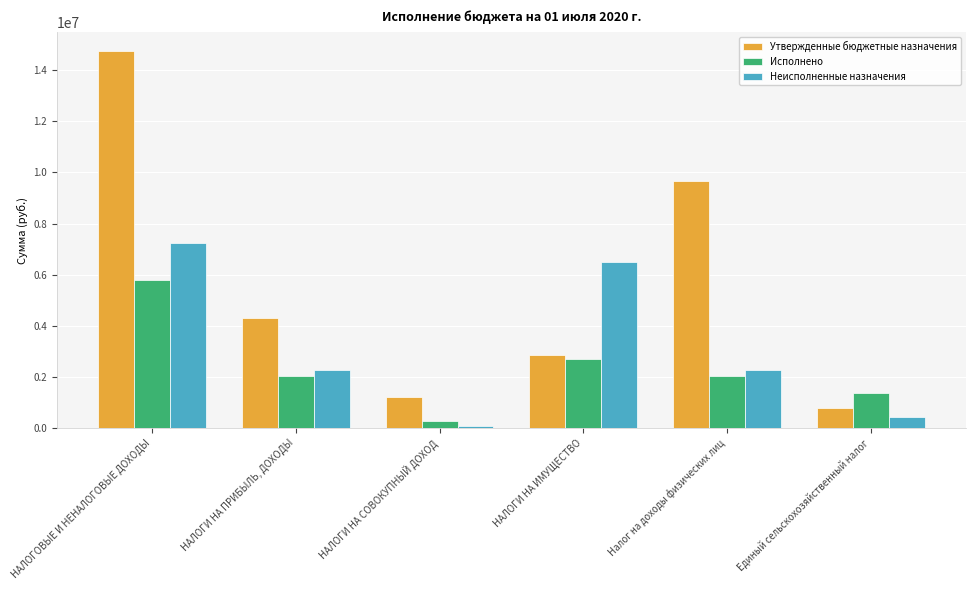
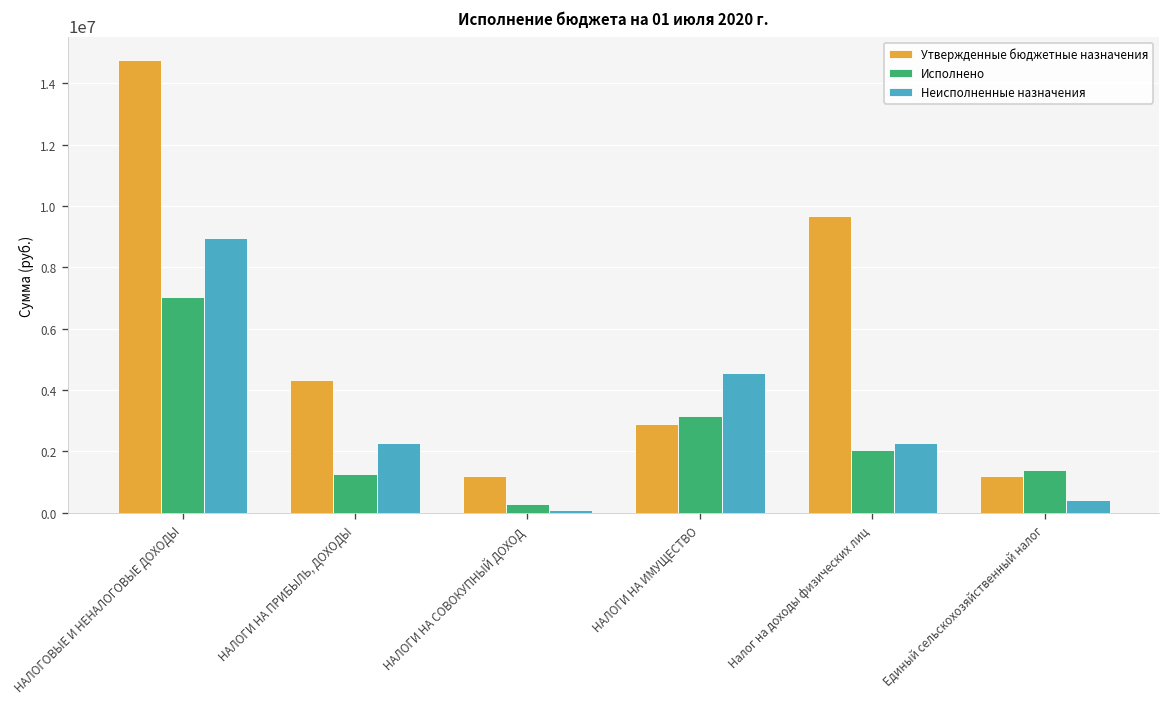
  {
    "Утвержденные бюджетные назначения": {
      "НАЛОГОВЫЕ И НЕНАЛОГОВЫЕ ДОХОДЫ": 14800000,
      "НАЛОГИ НА ПРИБЫЛЬ, ДОХОДЫ": 4300000,
      "НАЛОГИ НА СОВОКУПНЫЙ ДОХОД": 1200000,
      "НАЛОГИ НА ИМУЩЕСТВО": 2900000,
      "Налог на доходы физических лиц": 9700000,
-     "Единый сельскохозяйственный налог": 800000
+     "Единый сельскохозяйственный налог": 1200000
    },
    "Исполнено": {
-     "НАЛОГОВЫЕ И НЕНАЛОГОВЫЕ ДОХОДЫ": 5800000,
-     "НАЛОГИ НА ПРИБЫЛЬ, ДОХОДЫ": 2000000,
+     "НАЛОГОВЫЕ И НЕНАЛОГОВЫЕ ДОХОДЫ": 7000000,
+     "НАЛОГИ НА ПРИБЫЛЬ, ДОХОДЫ": 1300000,
      "НАЛОГИ НА СОВОКУПНЫЙ ДОХОД": 300000,
-     "НАЛОГИ НА ИМУЩЕСТВО": 2700000,
+     "НАЛОГИ НА ИМУЩЕСТВО": 3200000,
      "Налог на доходы физических лиц": 2000000,
      "Единый сельскохозяйственный налог": 1400000
    },
    "Неисполненные назначения": {
-     "НАЛОГОВЫЕ И НЕНАЛОГОВЫЕ ДОХОДЫ": 7300000,
+     "НАЛОГОВЫЕ И НЕНАЛОГОВЫЕ ДОХОДЫ": 9000000,
      "НАЛОГИ НА ПРИБЫЛЬ, ДОХОДЫ": 2300000,
-     "НАЛОГИ НА ИМУЩЕСТВО": 6500000,
+     "НАЛОГИ НА ИМУЩЕСТВО": 4600000,
      "Налог на доходы физических лиц": 2300000,
      "Единый сельскохозяйственный налог": 400000
    }
  }
